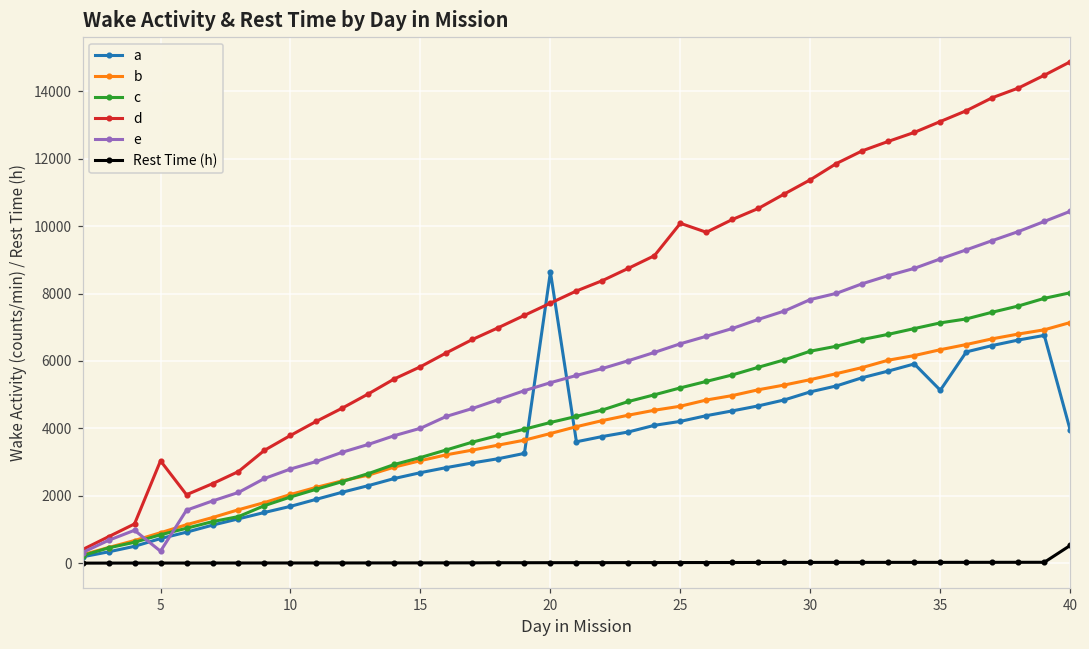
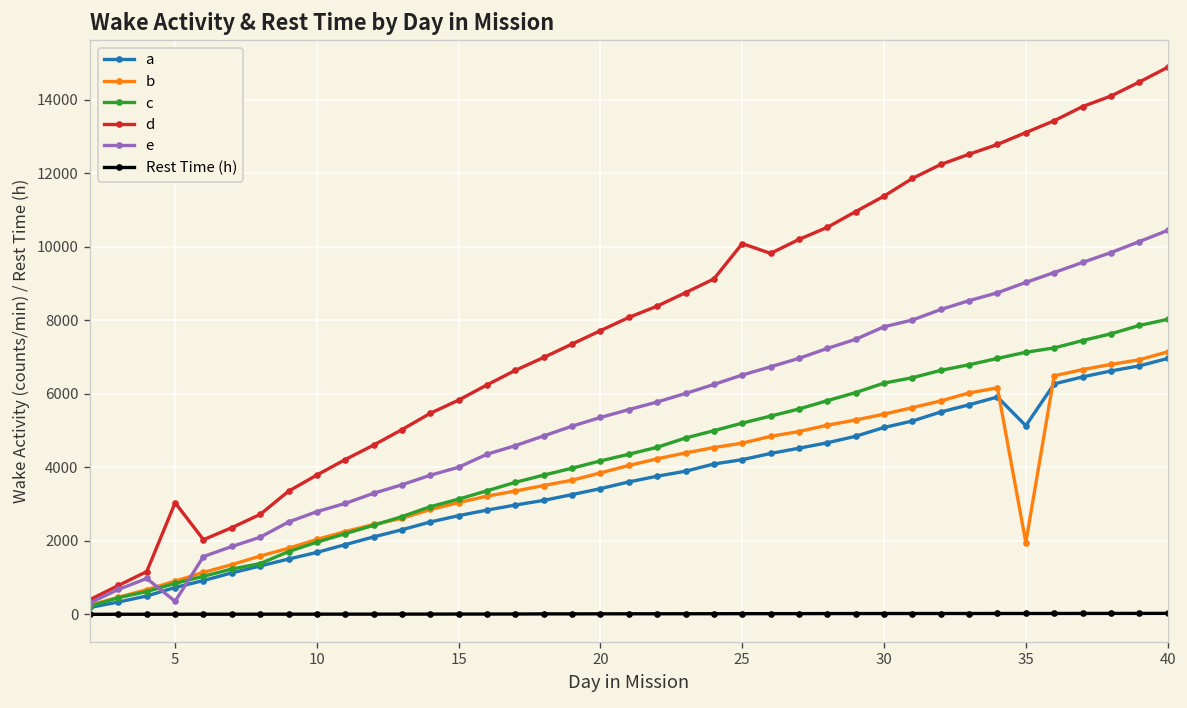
  {
    "a": {
      "5": 700,
      "10": 1700,
      "15": 2700,
-     "20": 8600,
+     "20": 3400,
      "25": 4200,
      "30": 5100,
      "35": 5100,
-     "40": 3900
+     "40": 7000
    },
    "b": {
      "15": 3000,
      "20": 3800,
      "25": 4700,
      "30": 5400,
-     "35": 6300,
+     "35": 2000,
      "40": 7100
    },
    "c": {
      "15": 3100,
      "20": 4200,
      "25": 5200,
      "30": 6300,
      "35": 7100,
      "40": 8000
    },
    "d": {
      "5": 3000,
      "10": 3800,
      "15": 5800,
      "20": 7700,
      "25": 10100,
      "30": 11400,
      "35": 13100,
      "40": 14900
    },
    "e": {
      "5": 400,
      "10": 2800,
      "15": 4000,
      "20": 5400,
      "25": 6500,
      "30": 7800,
      "35": 9000,
      "40": 10400
    },
    "Rest Time (h)": {
      "5": 0,
      "10": 0,
      "15": 0,
      "20": 0,
      "25": 0,
      "30": 0,
      "35": 0,
-     "40": 500
+     "40": 0
    }
  }
